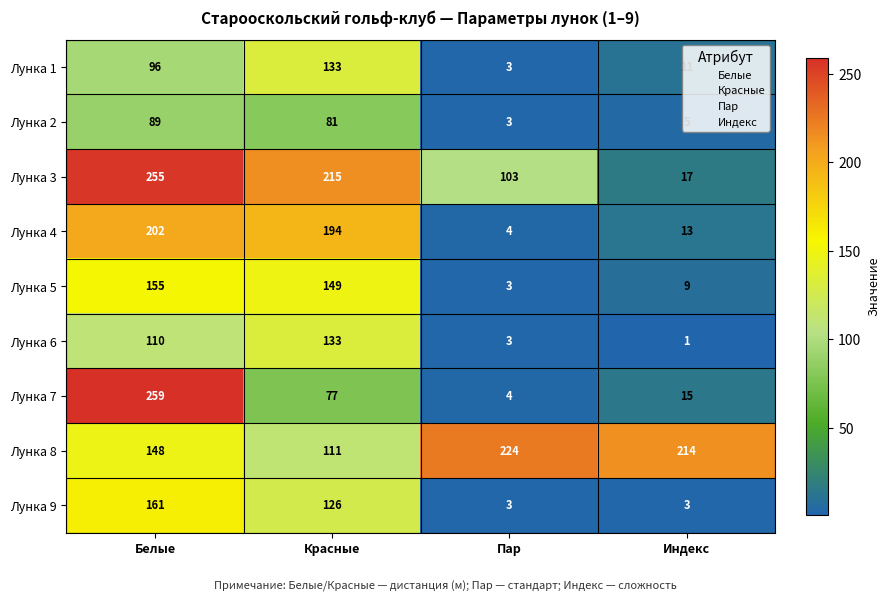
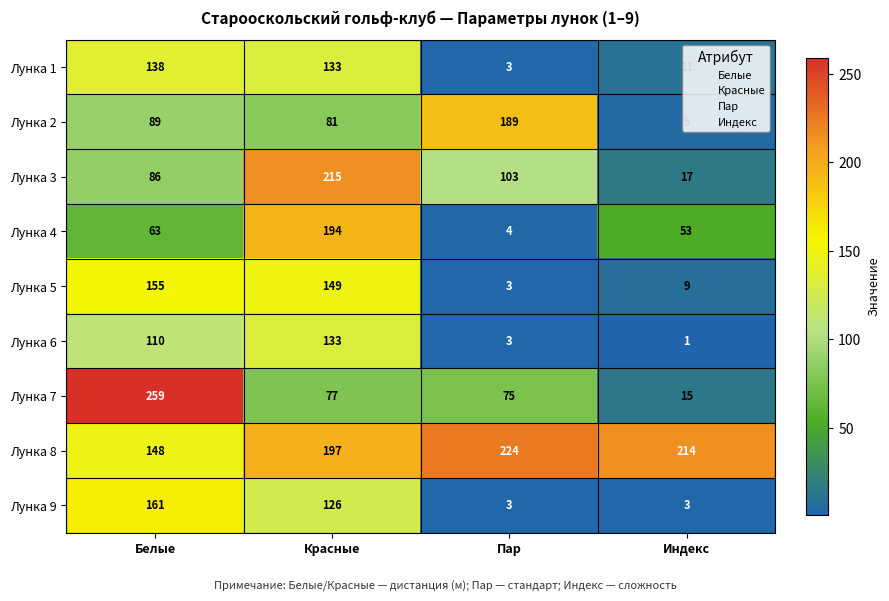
  {
    "Лунка 1": {
-     "Белые": 96,
+     "Белые": 138,
      "Красные": 133,
      "Пар": 3
    },
    "Лунка 2": {
      "Белые": 89,
      "Красные": 81,
-     "Пар": 3
+     "Пар": 189
    },
    "Лунка 3": {
-     "Белые": 255,
+     "Белые": 86,
      "Красные": 215,
      "Пар": 103,
      "Индекс": 17
    },
    "Лунка 4": {
-     "Белые": 202,
+     "Белые": 63,
      "Красные": 194,
      "Пар": 4,
-     "Индекс": 13
+     "Индекс": 53
    },
    "Лунка 5": {
      "Белые": 155,
      "Красные": 149,
      "Пар": 3,
      "Индекс": 9
    },
    "Лунка 6": {
      "Белые": 110,
      "Красные": 133,
      "Пар": 3,
      "Индекс": 1
    },
    "Лунка 7": {
      "Белые": 259,
      "Красные": 77,
-     "Пар": 4,
+     "Пар": 75,
      "Индекс": 15
    },
    "Лунка 8": {
      "Белые": 148,
-     "Красные": 111,
+     "Красные": 197,
      "Пар": 224,
      "Индекс": 214
    },
    "Лунка 9": {
      "Белые": 161,
      "Красные": 126,
      "Пар": 3,
      "Индекс": 3
    }
  }
